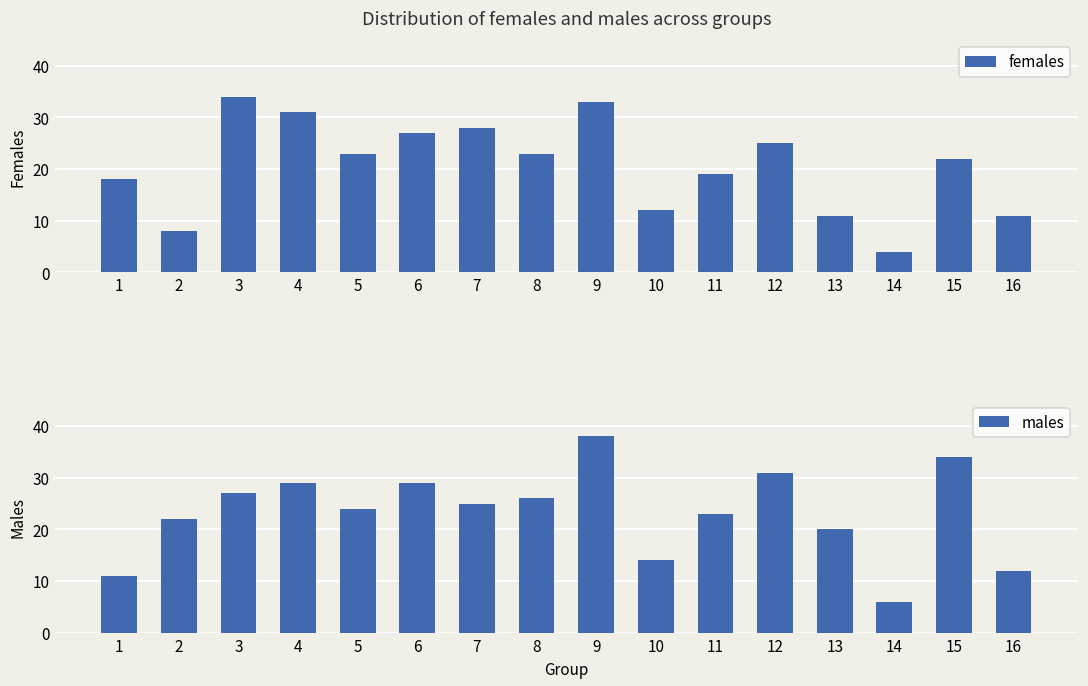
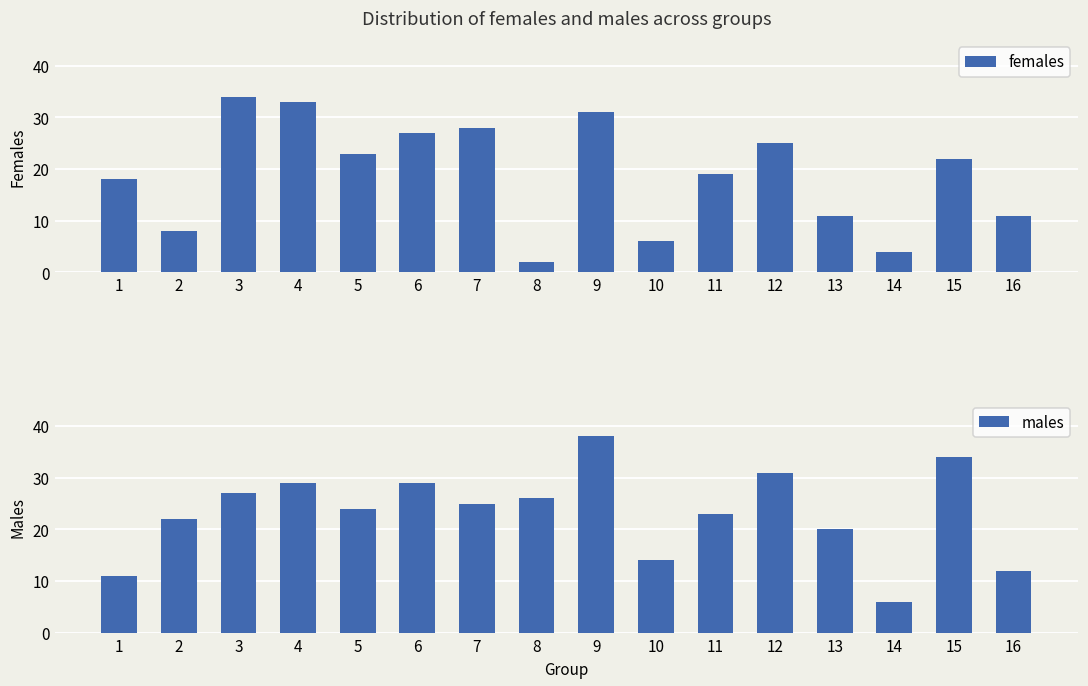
  {
    "Distribution of females and males across groups": {
      "1": 18,
      "2": 8,
      "3": 34,
-     "4": 31,
+     "4": 33,
      "5": 23,
      "6": 27,
      "7": 28,
-     "8": 23,
-     "9": 33,
-     "10": 12,
+     "8": 2,
+     "9": 31,
+     "10": 6,
      "11": 19,
      "12": 25,
      "13": 11,
      "14": 4,
      "15": 22,
      "16": 11
    }
  }
